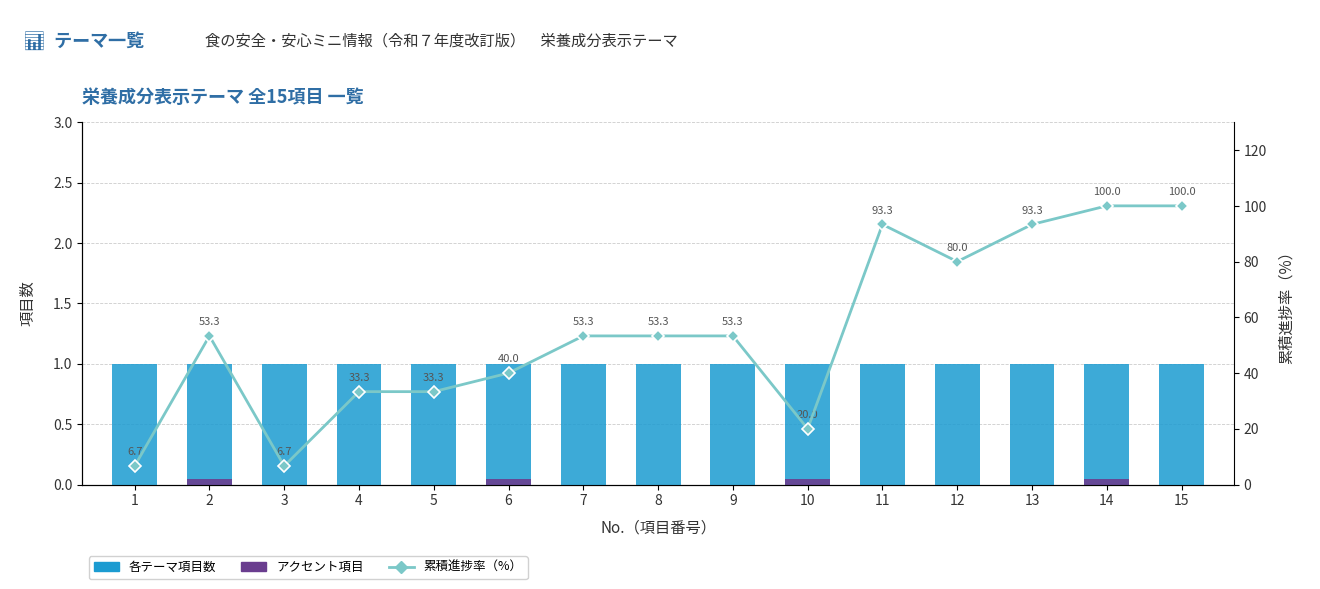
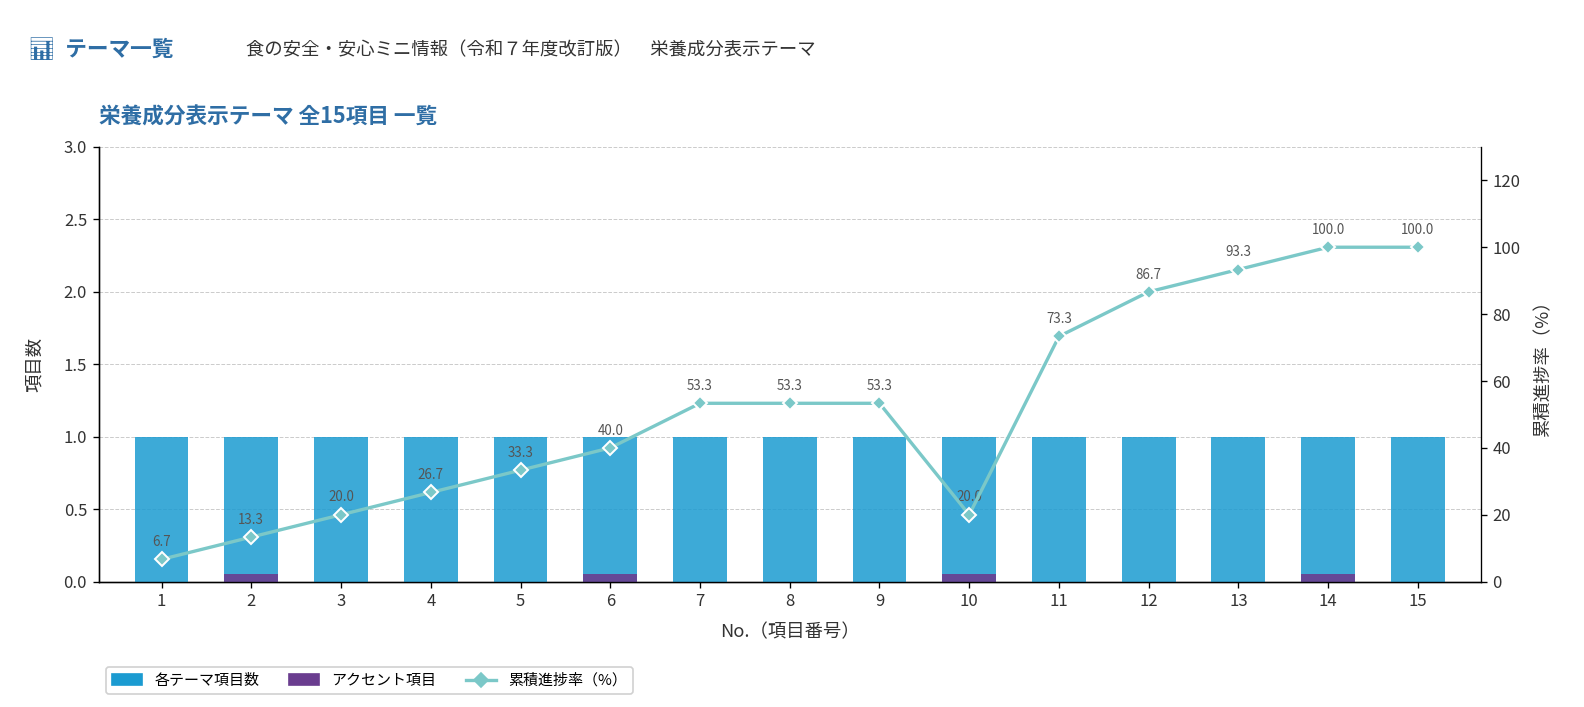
  {
    "累積進捗率（%）": {
      "1": 6.7,
-     "2": 53.3,
-     "3": 6.7,
-     "4": 33.3,
+     "2": 13.3,
+     "3": 20.0,
+     "4": 26.7,
      "5": 33.3,
      "6": 40.0,
      "7": 53.3,
      "8": 53.3,
      "9": 53.3,
      "10": 20.0,
-     "11": 93.3,
-     "12": 80.0,
+     "11": 73.3,
+     "12": 86.7,
      "13": 93.3,
      "14": 100.0,
      "15": 100.0
    }
  }
